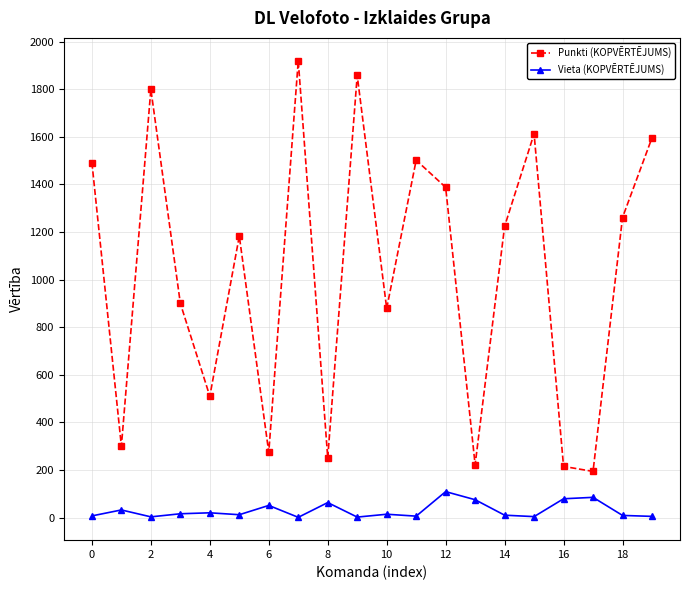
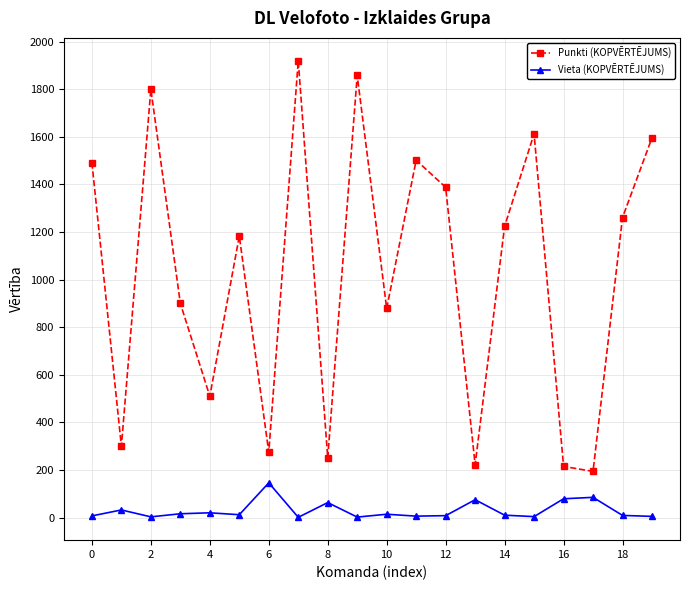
  {
    "Punkti (KOPVĒRTĒJUMS)": {
      "0": 1490,
      "2": 1800,
      "4": 510,
      "6": 270,
      "8": 250,
      "10": 880,
      "12": 1390,
      "14": 1220,
      "16": 220,
      "18": 1260
    },
    "Vieta (KOPVĒRTĒJUMS)": {
      "0": 10,
      "2": 0,
      "4": 20,
-     "6": 50,
+     "6": 150,
      "8": 60,
      "10": 10,
-     "12": 110,
+     "12": 10,
      "14": 10,
      "16": 80,
      "18": 10
    }
  }
